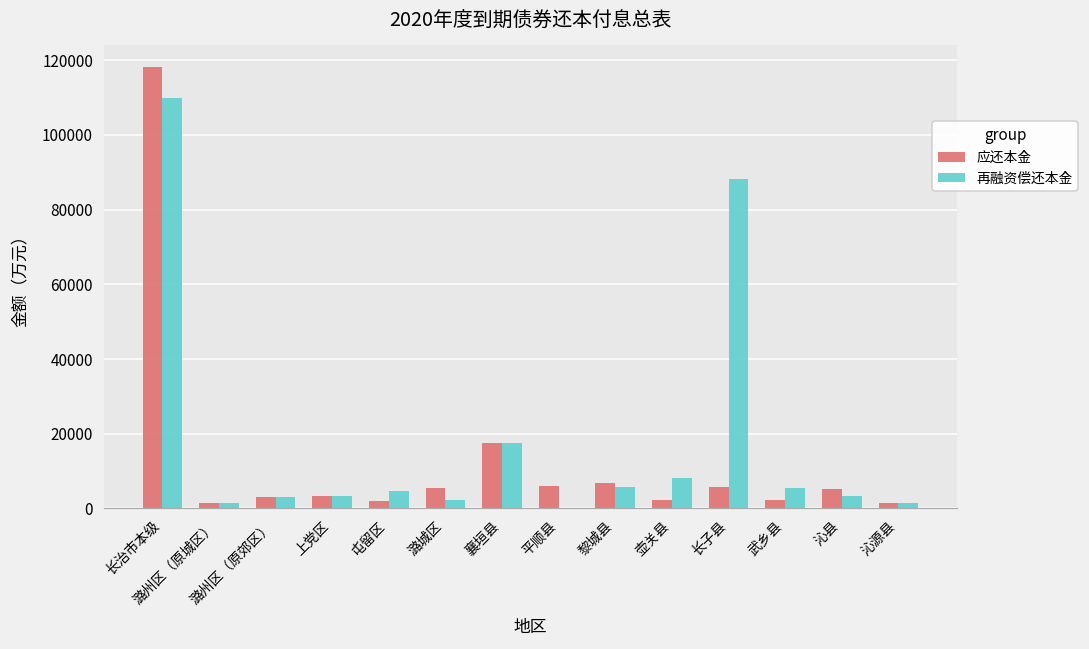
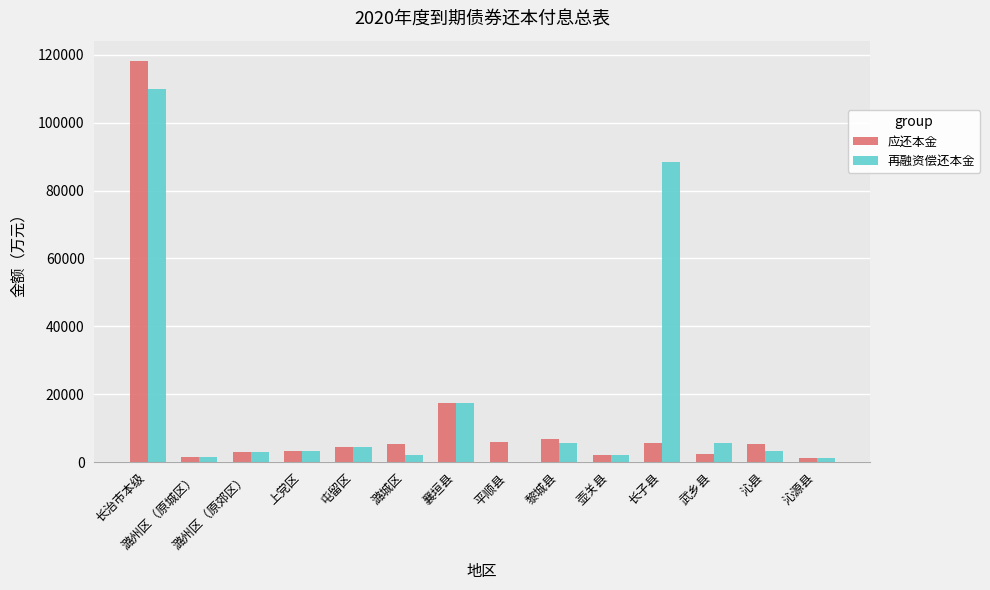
  {
    "应还本金": {
      "长治市本级": 118000,
      "潞州区（原城区）": 2000,
      "潞州区（原郊区）": 3000,
      "上党区": 3000,
-     "屯留区": 2000,
+     "屯留区": 5000,
      "潞城区": 5000,
      "襄垣县": 18000,
      "平顺县": 6000,
      "黎城县": 7000,
      "壶关县": 2000,
      "长子县": 6000,
      "武乡县": 2000,
      "沁县": 5000,
      "沁源县": 1000
    },
    "再融资偿还本金": {
      "长治市本级": 110000,
      "潞州区（原城区）": 2000,
      "潞州区（原郊区）": 3000,
      "上党区": 3000,
      "屯留区": 5000,
      "潞城区": 2000,
      "襄垣县": 18000,
      "平顺县": 0,
      "黎城县": 6000,
-     "壶关县": 8000,
+     "壶关县": 2000,
      "长子县": 88000,
      "武乡县": 6000,
      "沁县": 3000,
      "沁源县": 1000
    }
  }
